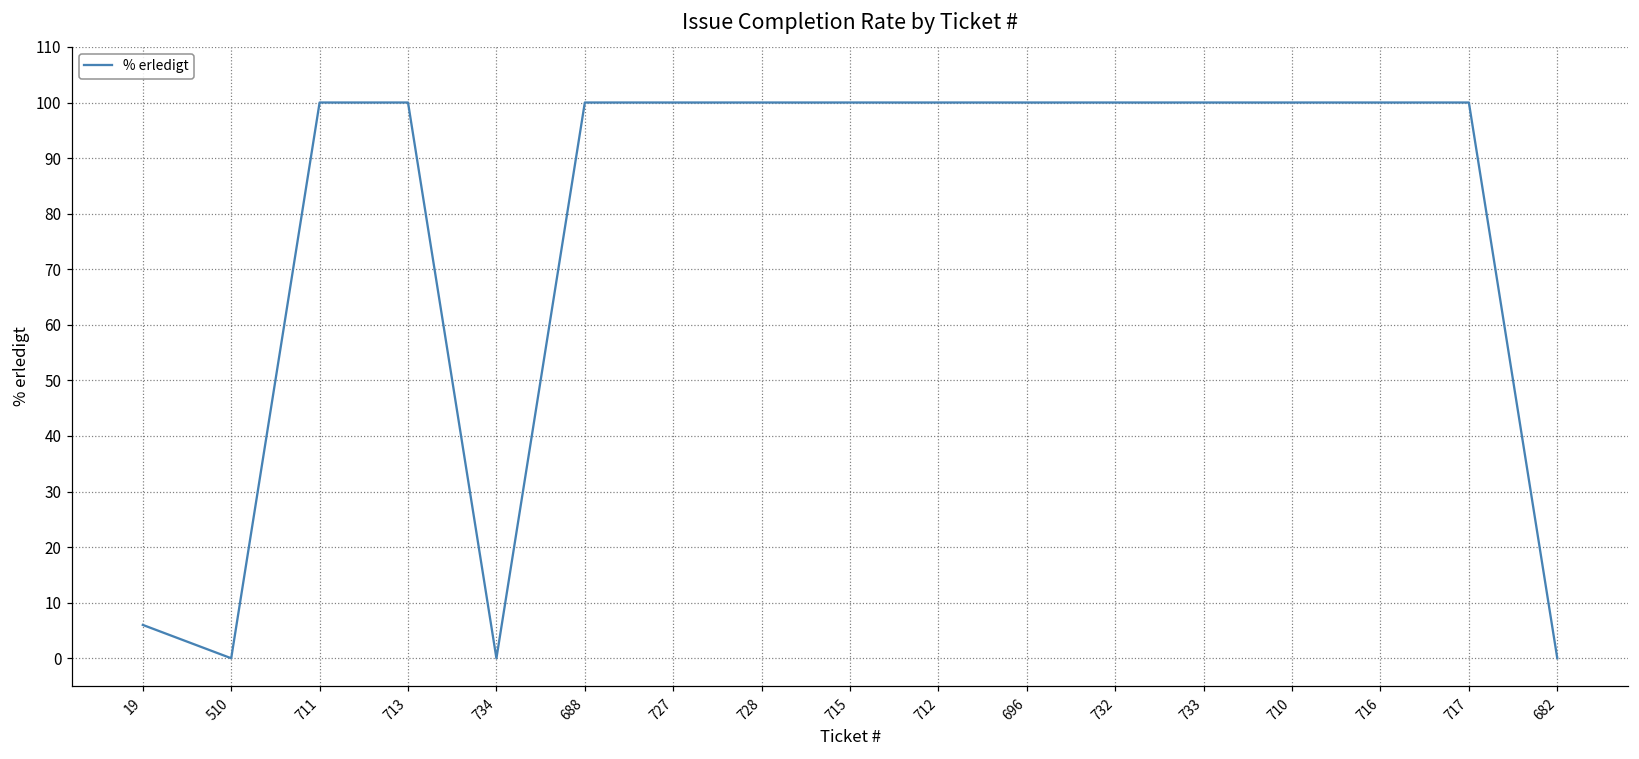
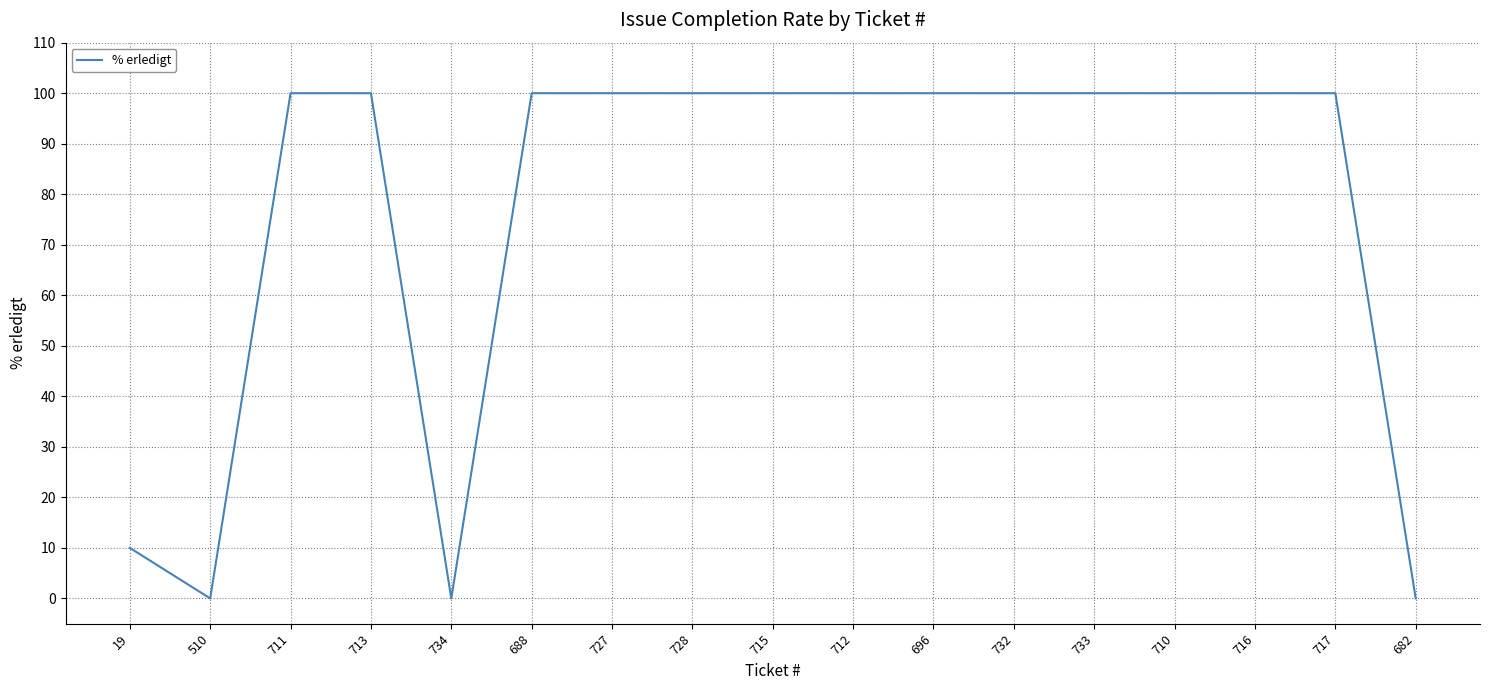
  {
-   "19": 6,
+   "19": 10,
    "510": 0,
    "711": 100,
    "713": 100,
    "734": 0,
    "688": 100,
    "727": 100,
    "728": 100,
    "715": 100,
    "712": 100,
    "696": 100,
    "732": 100,
    "733": 100,
    "710": 100,
    "716": 100,
    "717": 100,
    "682": 0
  }
